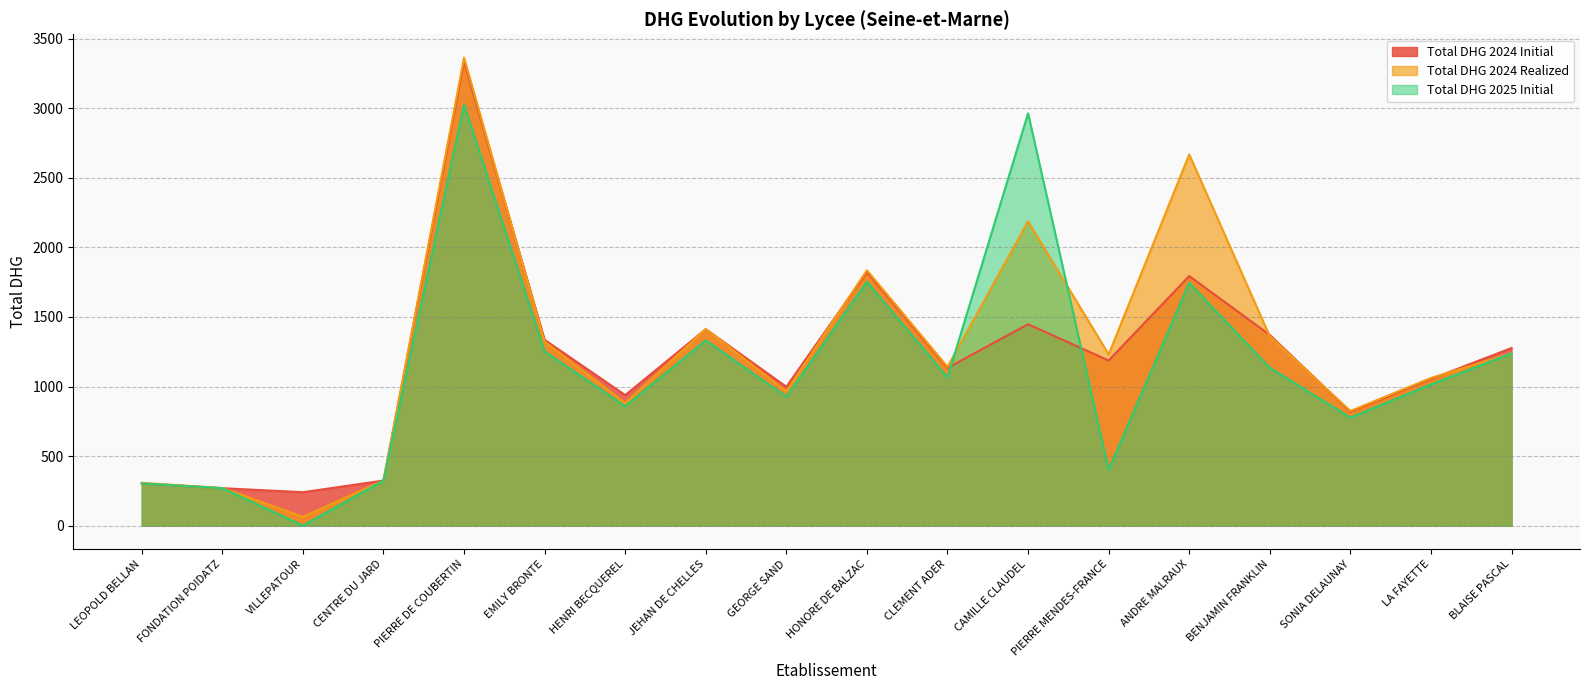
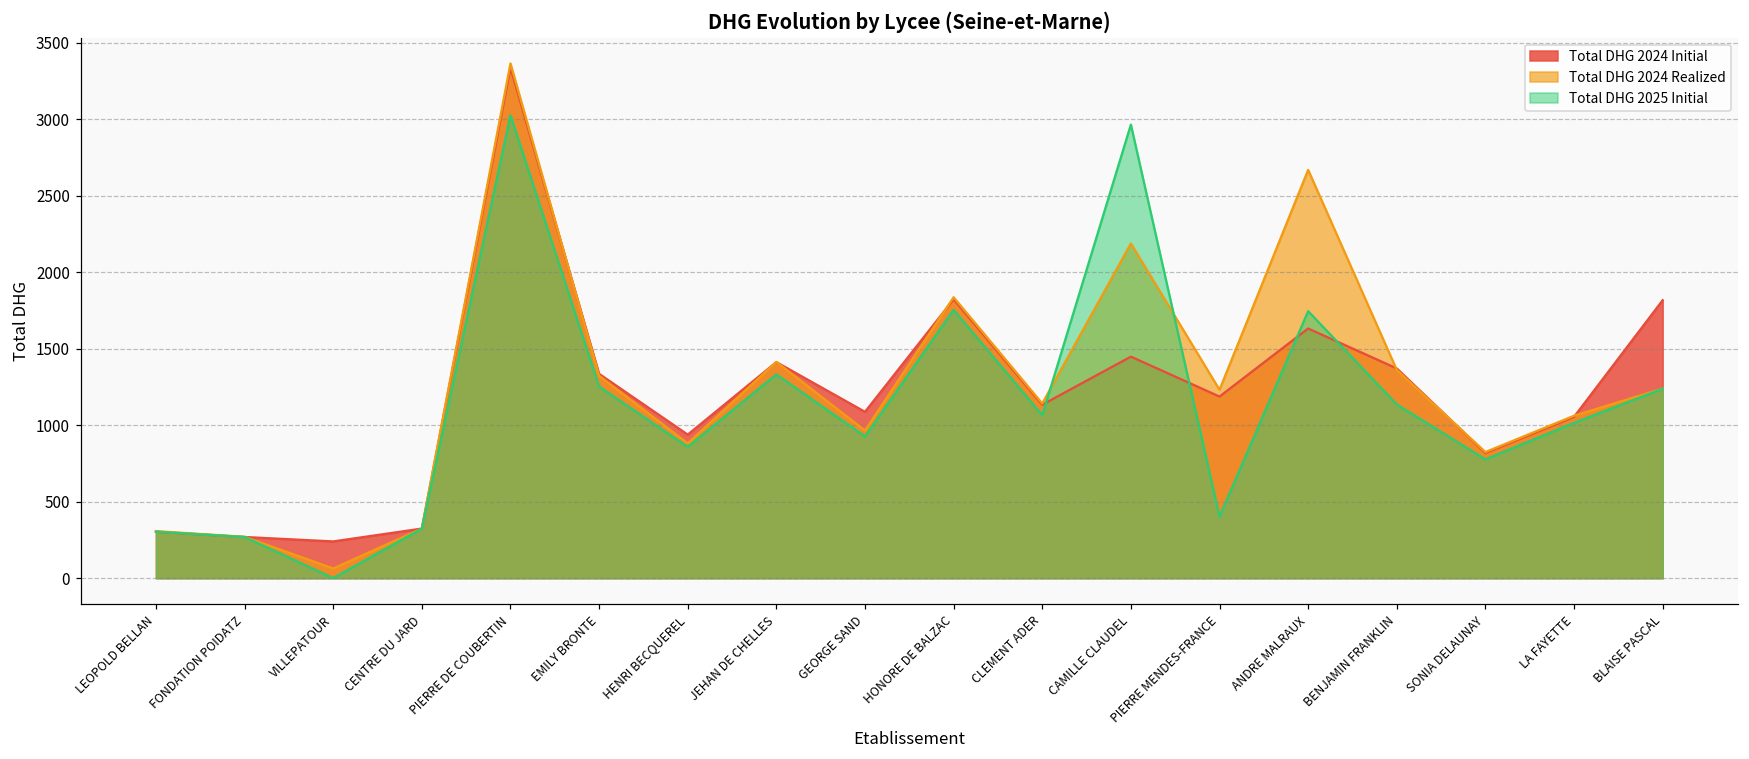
  {
    "Total DHG 2024 Initial": {
      "VILLEPATOUR": 240,
      "PIERRE DE COUBERTIN": 3340,
      "HENRI BECQUEREL": 940,
-     "GEORGE SAND": 1000,
+     "GEORGE SAND": 1090,
      "CAMILLE CLAUDEL": 1450,
      "PIERRE MENDES-FRANCE": 1190,
-     "ANDRE MALRAUX": 1790,
-     "BLAISE PASCAL": 1280
+     "ANDRE MALRAUX": 1630,
+     "BLAISE PASCAL": 1820
    },
    "Total DHG 2024 Realized": {
      "VILLEPATOUR": 60,
      "PIERRE DE COUBERTIN": 3360,
      "HENRI BECQUEREL": 880,
      "GEORGE SAND": 970,
      "CAMILLE CLAUDEL": 2190,
      "PIERRE MENDES-FRANCE": 1230,
      "ANDRE MALRAUX": 2670
    },
    "Total DHG 2025 Initial": {
      "VILLEPATOUR": 0,
      "PIERRE DE COUBERTIN": 3030,
      "EMILY BRONTE": 1250,
      "HENRI BECQUEREL": 860,
      "JEHAN DE CHELLES": 1330,
      "GEORGE SAND": 930,
      "HONORE DE BALZAC": 1750,
      "CLEMENT ADER": 1070,
      "CAMILLE CLAUDEL": 2960,
      "PIERRE MENDES-FRANCE": 400,
      "ANDRE MALRAUX": 1740,
      "BENJAMIN FRANKLIN": 1140,
      "SONIA DELAUNAY": 780,
      "LA FAYETTE": 1010
    }
  }
